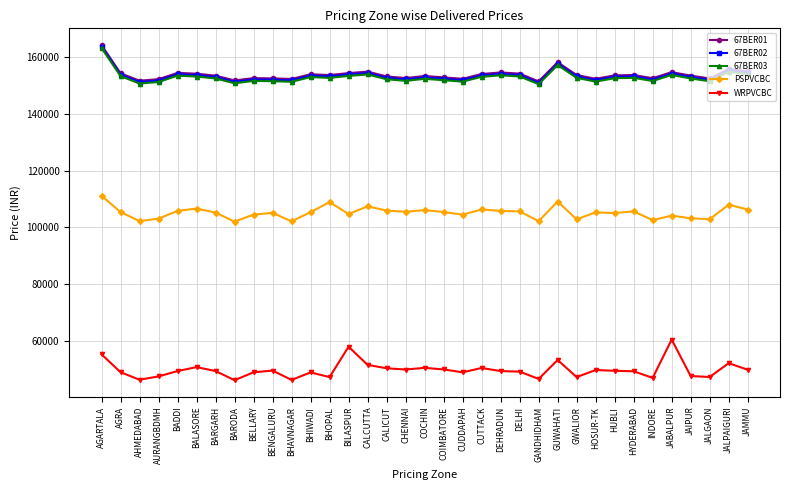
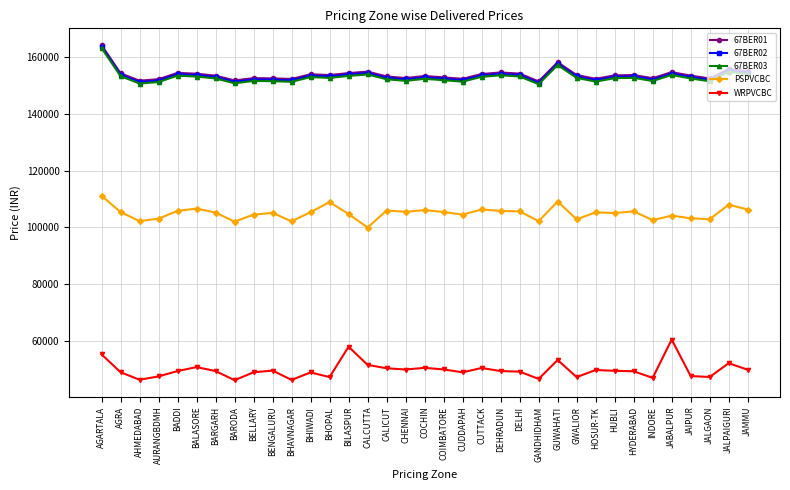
  {
    "PSPVCBC": {
      "AGARTALA": 111000,
      "AGRA": 105000,
      "AHMEDABAD": 102000,
      "AURANGBDMH": 103000,
      "BADDI": 106000,
      "BALASORE": 107000,
      "BARGARH": 105000,
      "BARODA": 102000,
      "BELLARY": 104000,
      "BENGALURU": 105000,
      "BHAVNAGAR": 102000,
      "BHIWADI": 105000,
      "BHOPAL": 109000,
      "BILASPUR": 105000,
-     "CALCUTTA": 107000,
+     "CALCUTTA": 100000,
      "CALICUT": 106000,
      "CHENNAI": 105000,
      "COCHIN": 106000,
      "COIMBATORE": 105000,
      "CUDDAPAH": 104000,
      "CUTTACK": 106000,
      "DEHRADUN": 106000,
      "DELHI": 106000,
      "GANDHIDHAM": 102000,
      "GUWAHATI": 109000,
      "GWALIOR": 103000,
      "HOSUR-TK": 105000,
      "HUBLI": 105000,
      "HYDERABAD": 106000,
      "INDORE": 103000,
      "JABALPUR": 104000,
      "JAIPUR": 103000,
      "JALGAON": 103000,
      "JALPAIGURI": 108000,
      "JAMMU": 106000
    },
    "WRPVCBC": {
      "AGARTALA": 55000,
      "AGRA": 49000,
      "AHMEDABAD": 46000,
      "AURANGBDMH": 47000,
      "BADDI": 49000,
      "BALASORE": 51000,
      "BARGARH": 49000,
      "BARODA": 46000,
      "BELLARY": 49000,
      "BENGALURU": 50000,
      "BHAVNAGAR": 46000,
      "BHIWADI": 49000,
      "BHOPAL": 47000,
      "BILASPUR": 58000,
      "CALCUTTA": 52000,
      "CALICUT": 50000,
      "CHENNAI": 50000,
      "COCHIN": 50000,
      "COIMBATORE": 50000,
      "CUDDAPAH": 49000,
      "CUTTACK": 50000,
      "DEHRADUN": 49000,
      "DELHI": 49000,
      "GANDHIDHAM": 47000,
      "GUWAHATI": 53000,
      "GWALIOR": 47000,
      "HOSUR-TK": 50000,
      "HUBLI": 49000,
      "HYDERABAD": 49000,
      "INDORE": 47000,
      "JABALPUR": 60000,
      "JAIPUR": 48000,
      "JALGAON": 47000,
      "JALPAIGURI": 52000,
      "JAMMU": 50000
    }
  }
